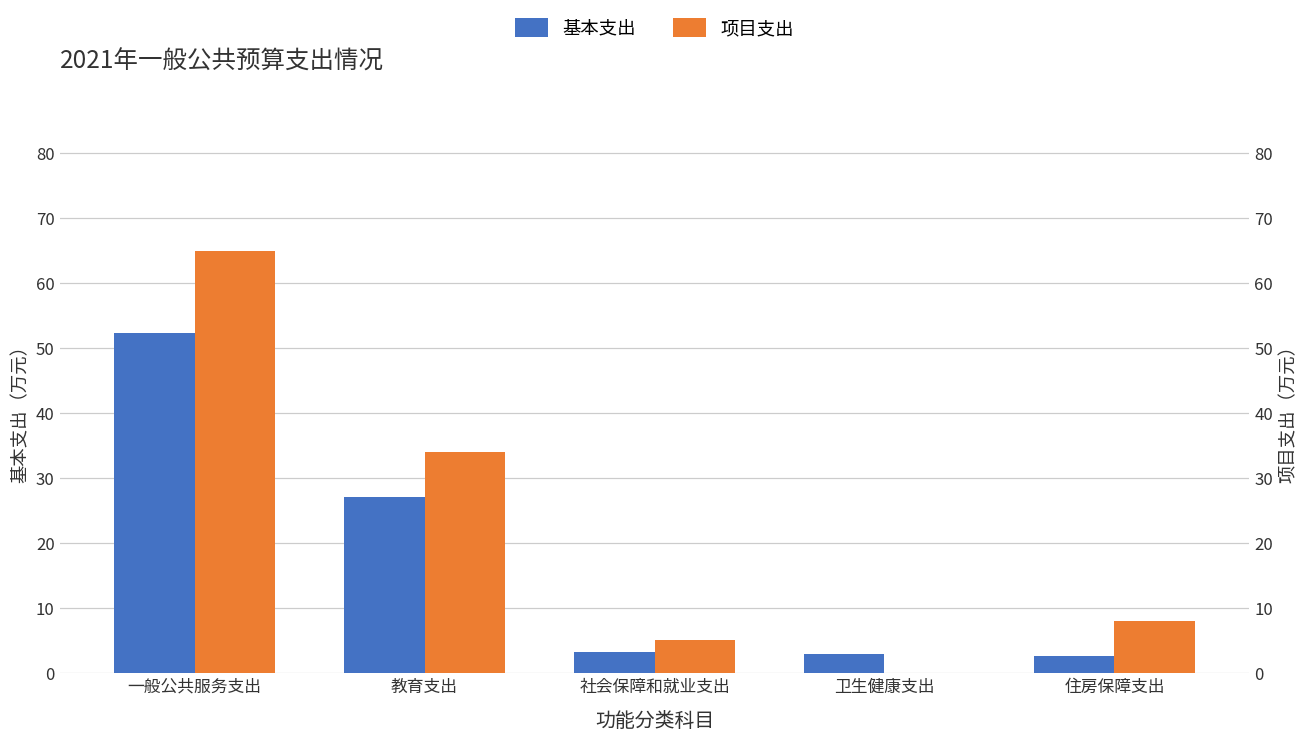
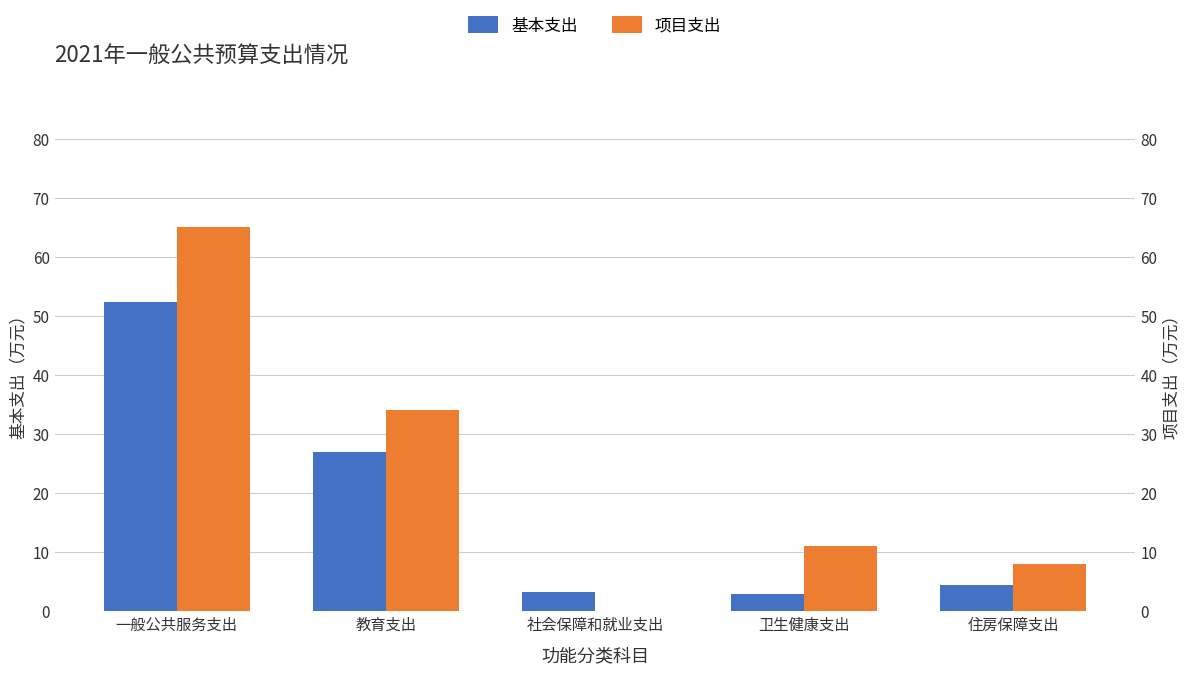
  {
    "基本支出": {
      "一般公共服务支出": 52,
      "教育支出": 27,
      "社会保障和就业支出": 3,
      "卫生健康支出": 3,
-     "住房保障支出": 3
+     "住房保障支出": 4
    },
    "项目支出": {
      "一般公共服务支出": 65,
      "教育支出": 34,
-     "社会保障和就业支出": 5,
-     "卫生健康支出": 0,
+     "社会保障和就业支出": 0,
+     "卫生健康支出": 11,
      "住房保障支出": 8
    }
  }
